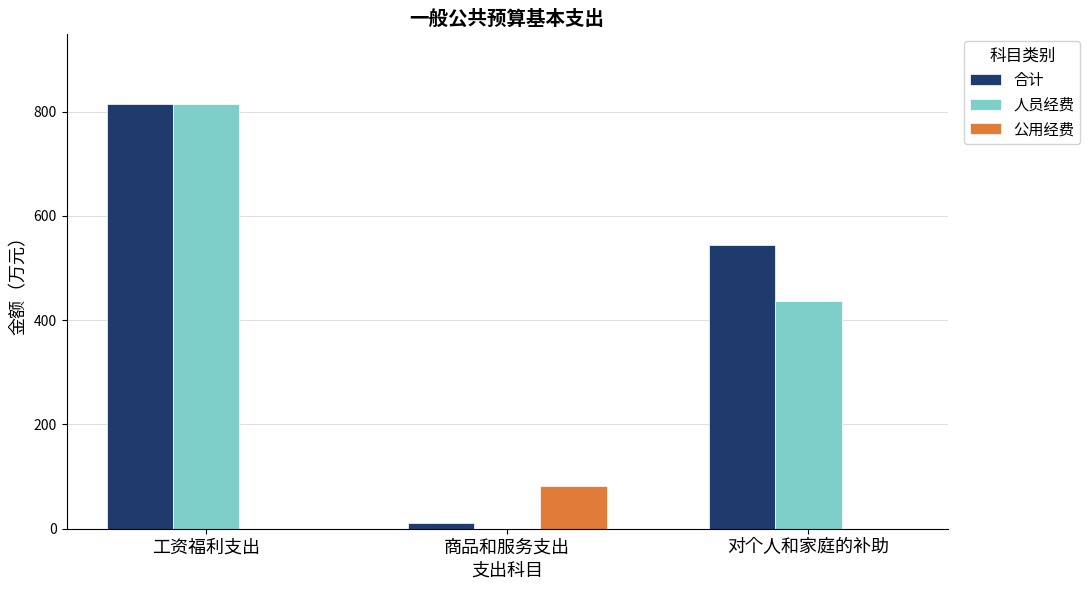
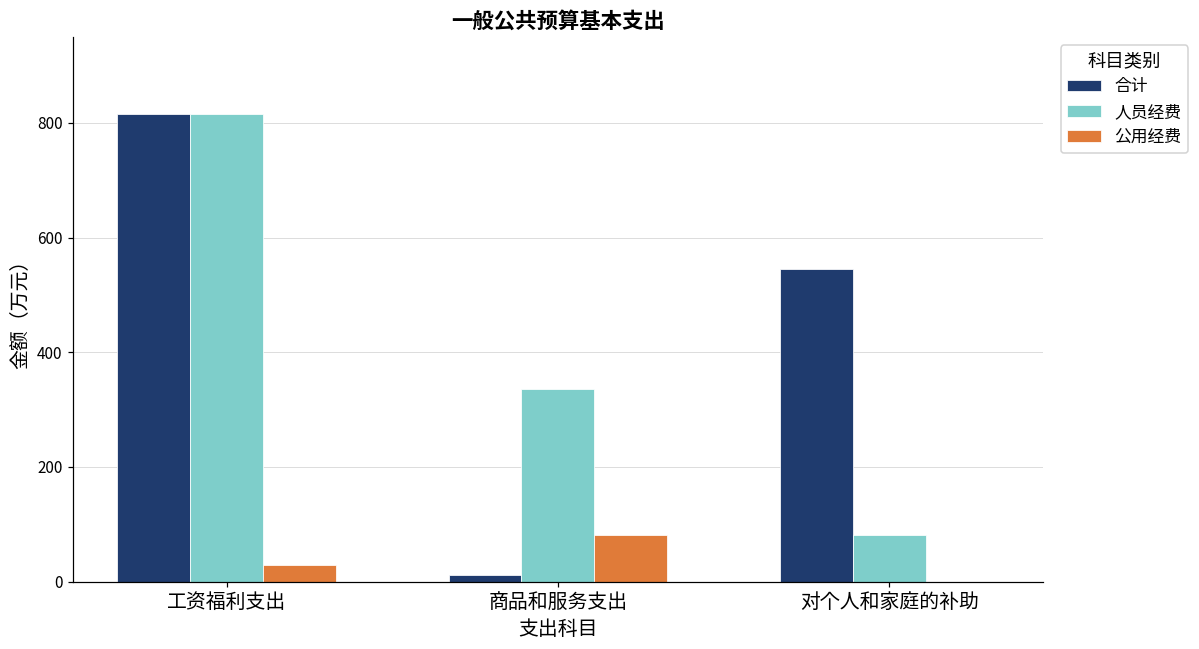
  {
    "合计": {
      "工资福利支出": 810,
      "商品和服务支出": 10,
      "对个人和家庭的补助": 540
    },
    "人员经费": {
      "工资福利支出": 810,
-     "商品和服务支出": 0,
-     "对个人和家庭的补助": 440
+     "商品和服务支出": 340,
+     "对个人和家庭的补助": 80
    },
    "公用经费": {
-     "工资福利支出": 0,
+     "工资福利支出": 30,
      "商品和服务支出": 80,
      "对个人和家庭的补助": 0
    }
  }
